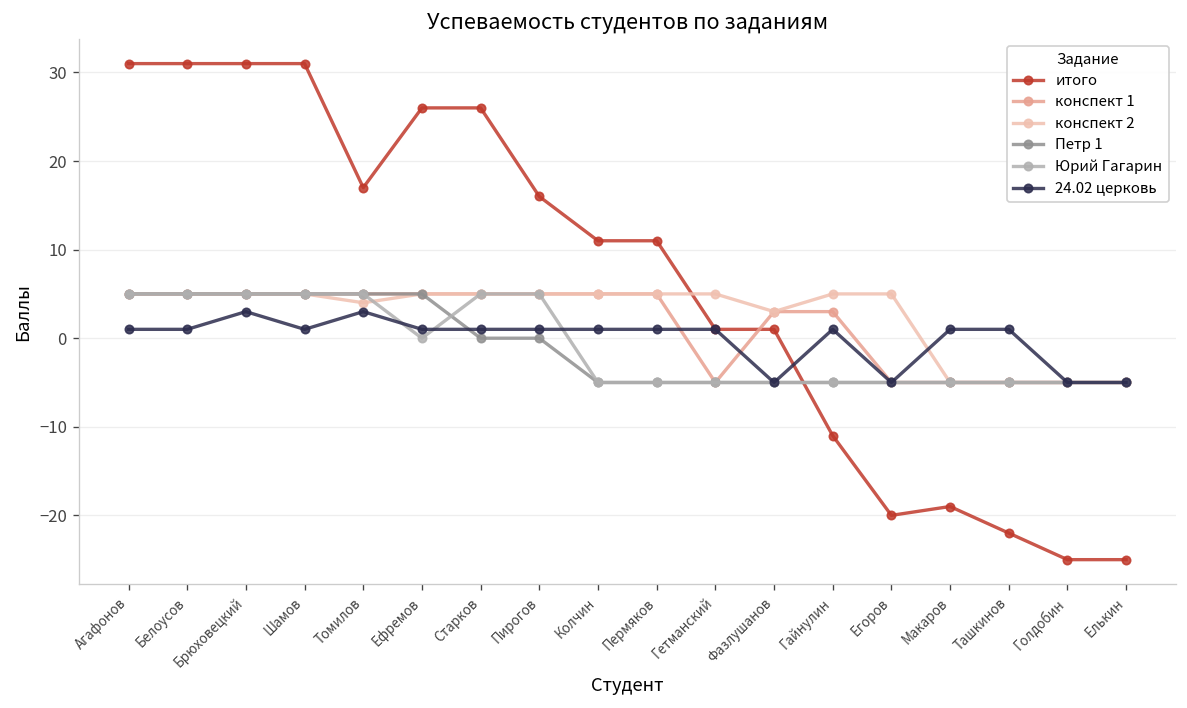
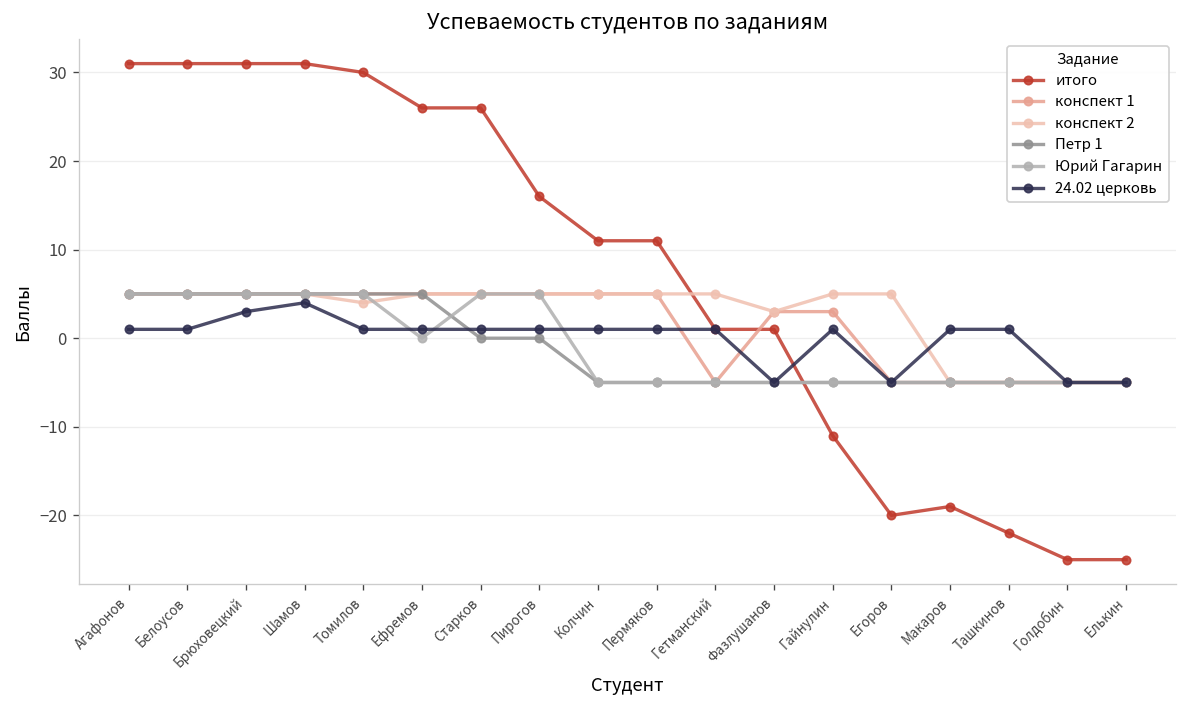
  {
    "итого": {
      "Агафонов": 31,
      "Белоусов": 31,
      "Брюховецкий": 31,
      "Шамов": 31,
-     "Томилов": 17,
+     "Томилов": 30,
      "Ефремов": 26,
      "Старков": 26,
      "Пирогов": 16,
      "Колчин": 11,
      "Пермяков": 11,
      "Фазлушанов": 1,
      "Гайнулин": -11,
      "Егоров": -20,
      "Макаров": -19,
      "Ташкинов": -22,
      "Голдобин": -25,
      "Елькин": -25
    },
    "24.02 церковь": {
      "Агафонов": 1,
      "Белоусов": 1,
      "Брюховецкий": 3,
-     "Шамов": 1,
-     "Томилов": 3,
+     "Шамов": 4,
+     "Томилов": 1,
      "Ефремов": 1,
      "Старков": 1,
      "Пирогов": 1,
      "Колчин": 1,
      "Пермяков": 1,
      "Гайнулин": 1,
      "Макаров": 1,
      "Ташкинов": 1
    }
  }
